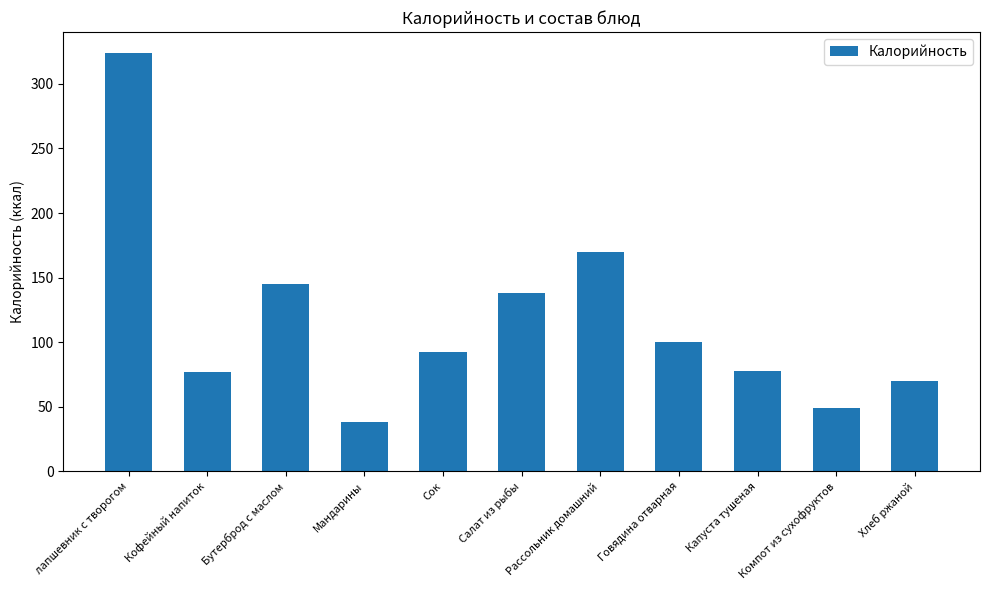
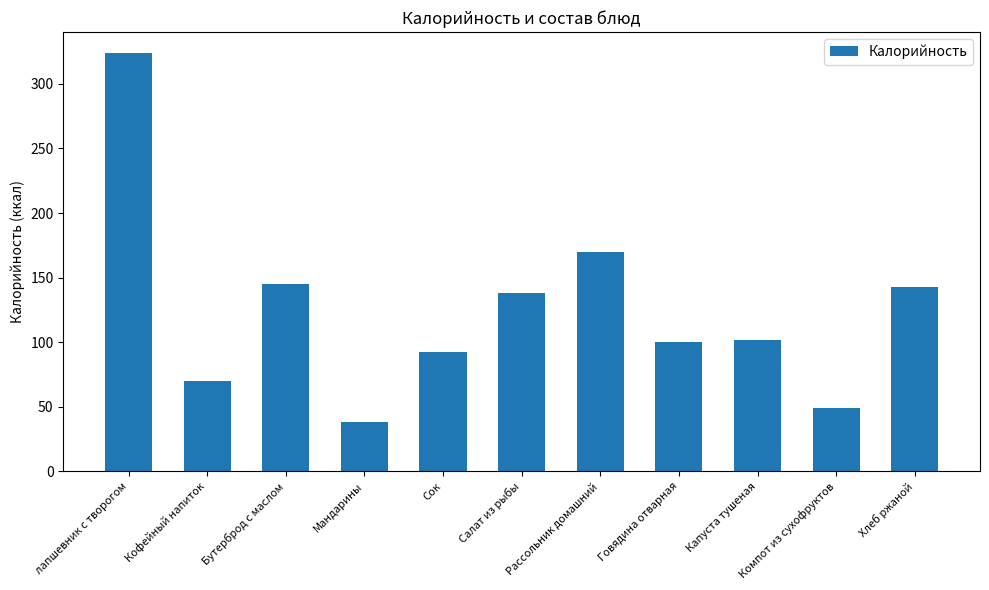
  {
    "лапшевник с творогом": 324,
-   "Кофейный напиток": 77,
+   "Кофейный напиток": 70,
    "Бутерброд с маслом": 145,
    "Мандарины": 38,
    "Сок": 92,
    "Салат из рыбы": 138,
    "Рассольник домашний": 170,
    "Говядина отварная": 100,
-   "Капуста тушеная": 78,
+   "Капуста тушеная": 102,
    "Компот из сухофруктов": 49,
-   "Хлеб ржаной": 70
+   "Хлеб ржаной": 143
  }
